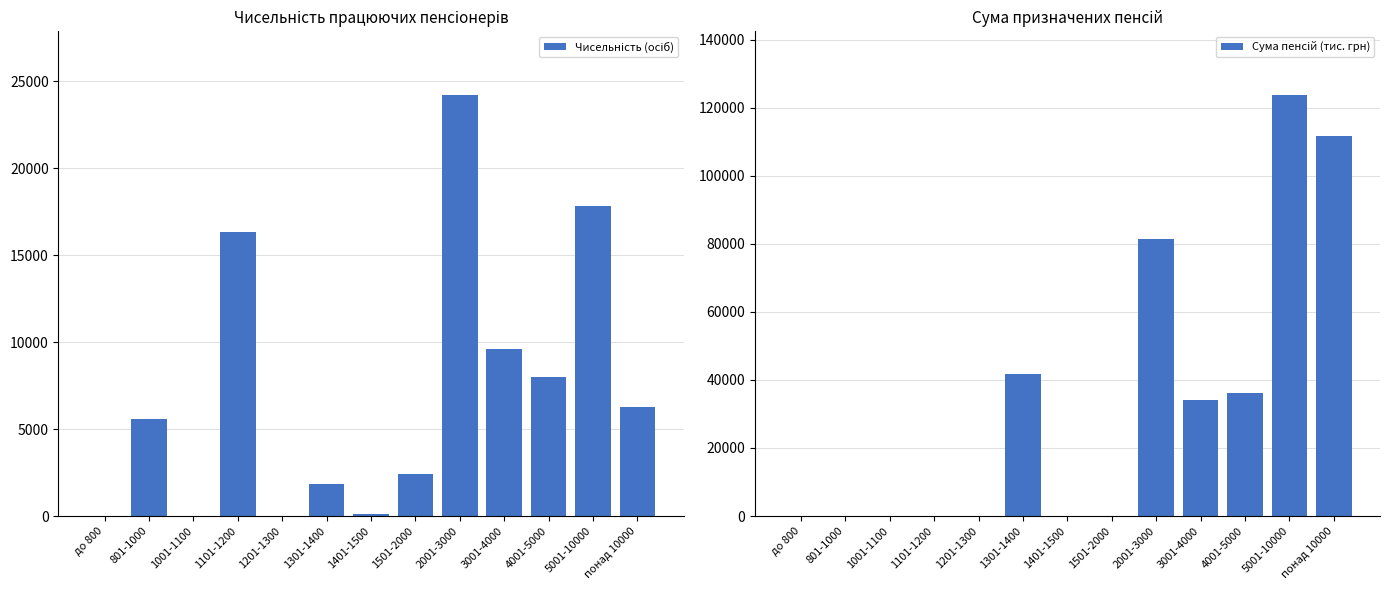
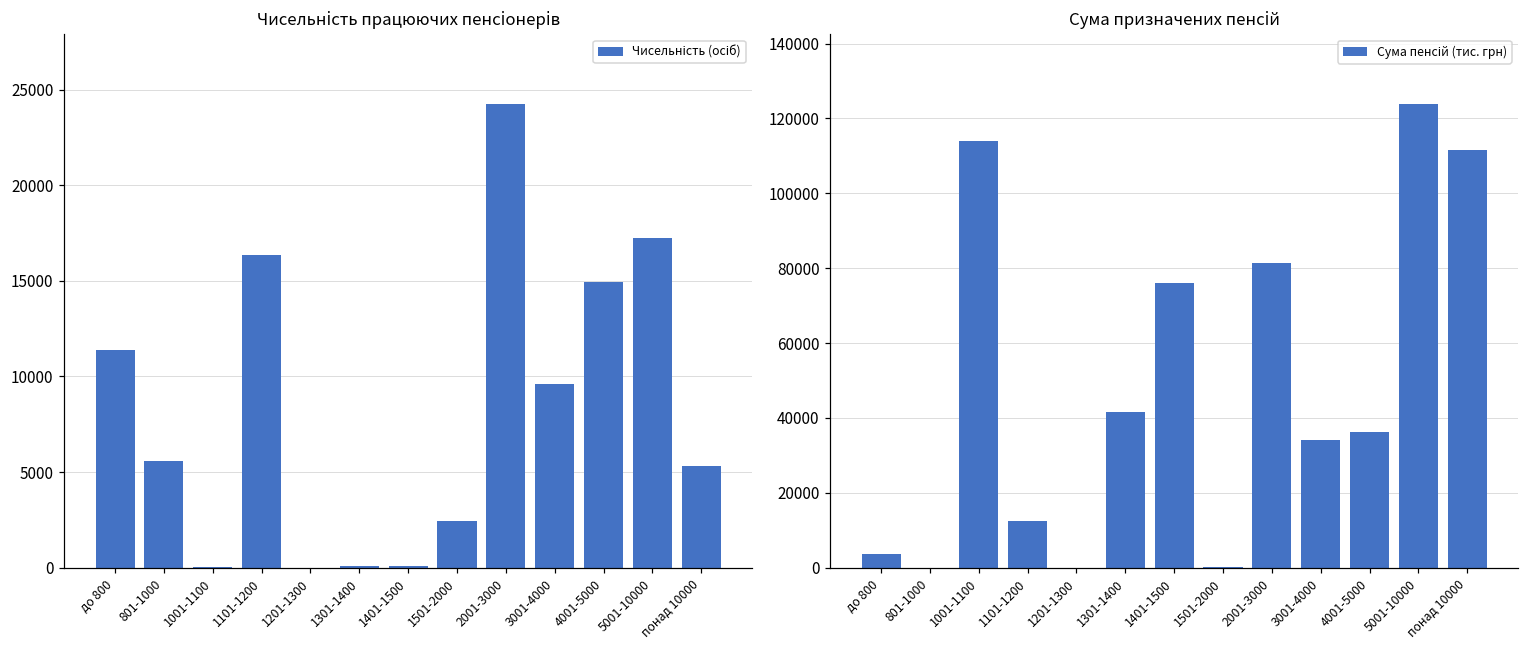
  {
    "Чисельність працюючих пенсіонерів": {
-     "до 800": 0,
+     "до 800": 11400,
      "801-1000": 5600,
      "1101-1200": 16300,
-     "1301-1400": 1800,
+     "1301-1400": 100,
      "1501-2000": 2400,
      "2001-3000": 24200,
      "3001-4000": 9600,
-     "4001-5000": 8000,
-     "5001-10000": 17900,
-     "понад 10000": 6300
+     "4001-5000": 14900,
+     "5001-10000": 17300,
+     "понад 10000": 5300
    },
    "Сума призначених пенсій": {
-     "до 800": 0,
-     "1001-1100": 0,
-     "1101-1200": 0,
+     "до 800": 4000,
+     "1001-1100": 114000,
+     "1101-1200": 12000,
      "1301-1400": 42000,
-     "1401-1500": 0,
+     "1401-1500": 76000,
      "2001-3000": 81000,
      "3001-4000": 34000,
      "4001-5000": 36000,
      "5001-10000": 124000,
      "понад 10000": 112000
    }
  }
